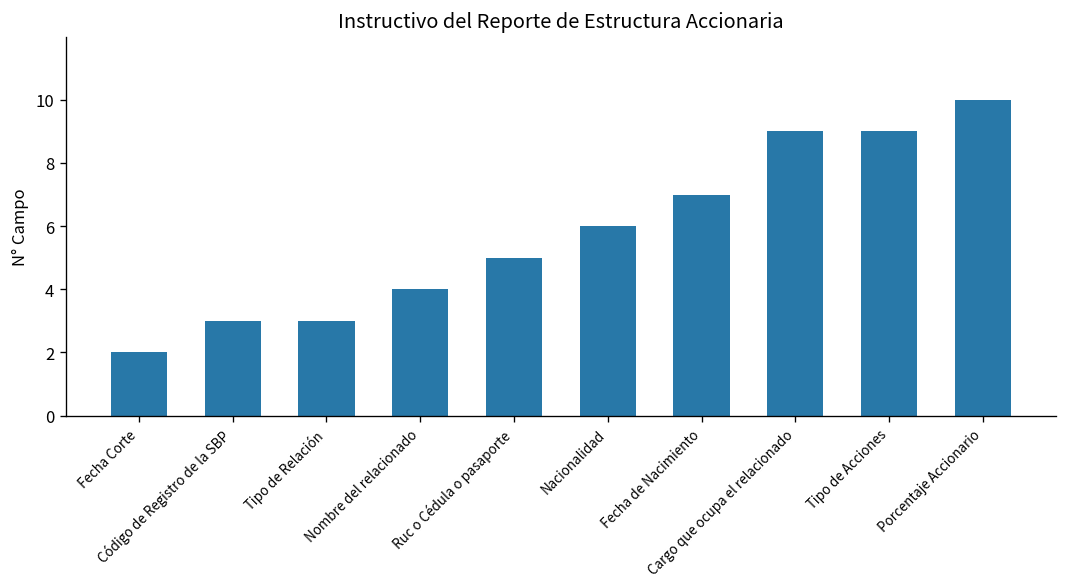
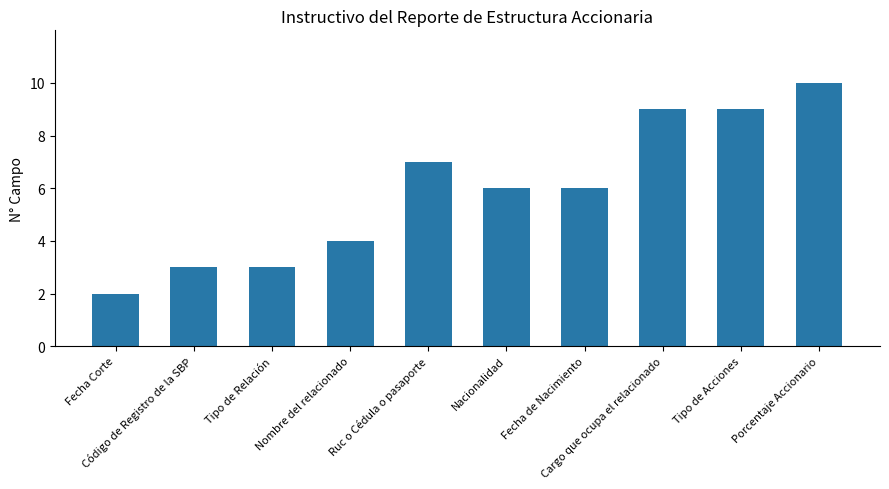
  {
    "Fecha Corte": 2,
    "Código de Registro de la SBP": 3,
    "Tipo de Relación": 3,
    "Nombre del relacionado": 4,
-   "Ruc o Cédula o pasaporte": 5,
+   "Ruc o Cédula o pasaporte": 7,
    "Nacionalidad": 6,
-   "Fecha de Nacimiento": 7,
+   "Fecha de Nacimiento": 6,
    "Cargo que ocupa el relacionado": 9,
    "Tipo de Acciones": 9,
    "Porcentaje Accionario": 10
  }
